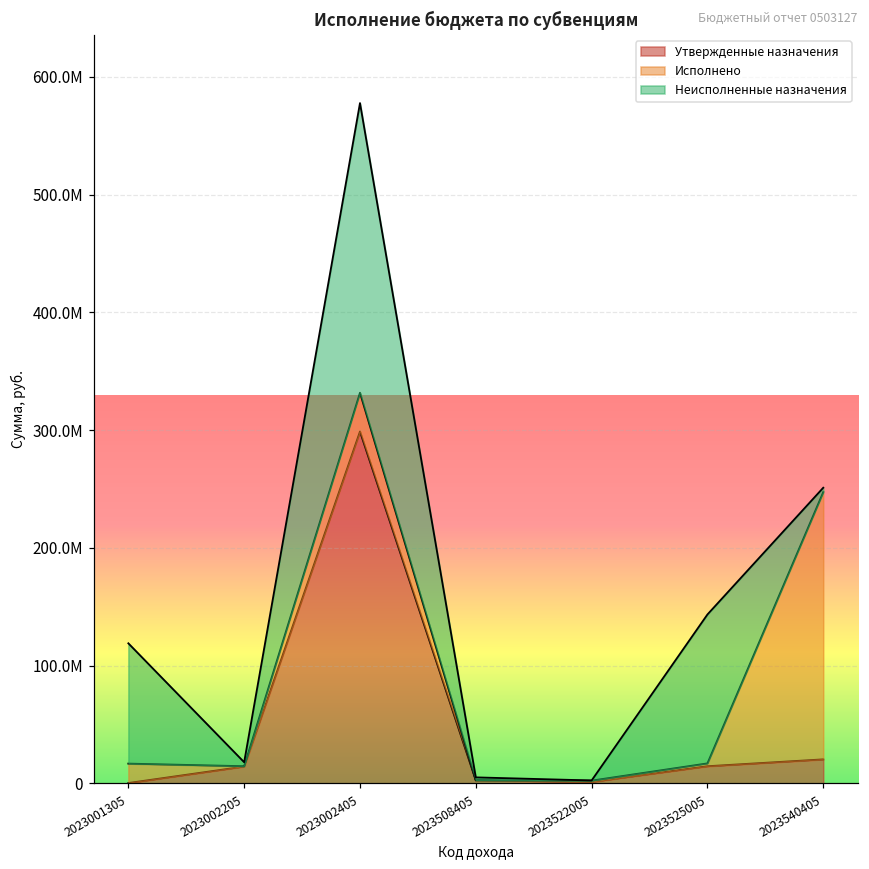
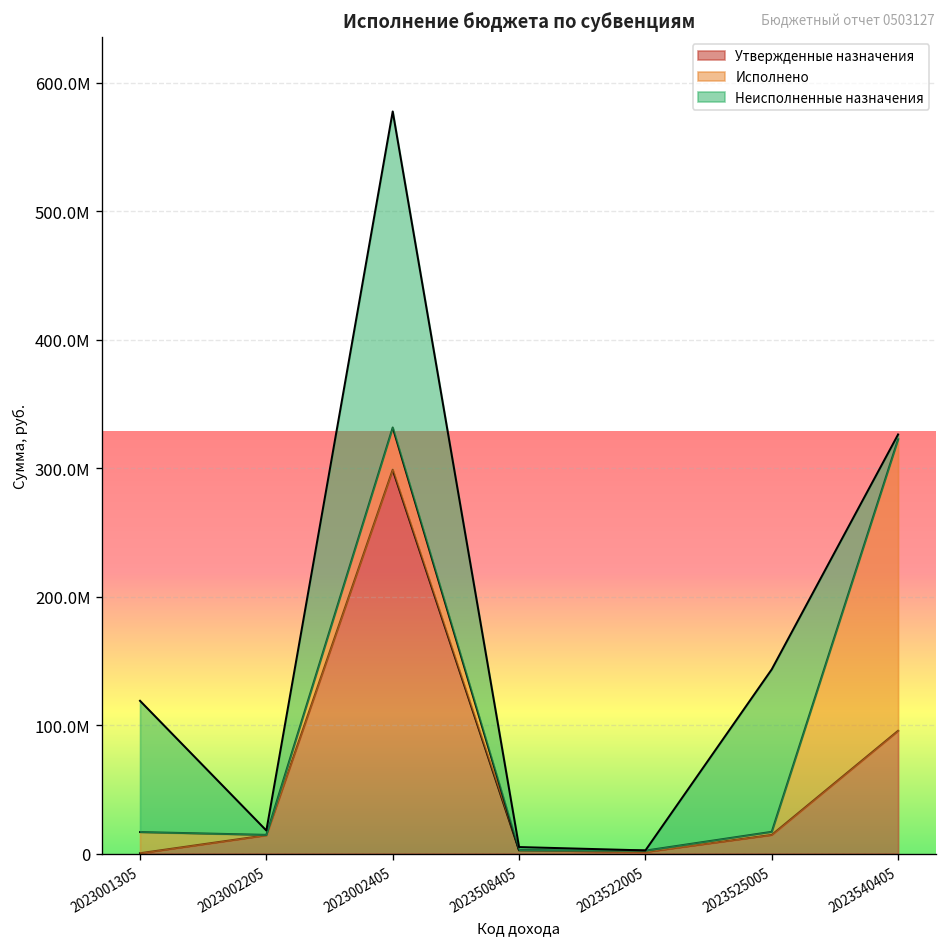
  {
    "Утвержденные назначения": {
      "2023001305": 0,
      "2023002405": 299000000,
      "2023525005": 15000000,
-     "2023540405": 20000000
+     "2023540405": 96000000
    },
    "Исполнено": {
      "2023001305": 16000000,
      "2023002405": 33000000,
      "2023525005": 2000000,
      "2023540405": 227000000
    },
    "Неисполненные назначения": {
      "2023001305": 102000000,
      "2023002205": 3000000,
      "2023002405": 246000000,
      "2023508405": 2000000,
      "2023525005": 126000000,
      "2023540405": 4000000
    }
  }
